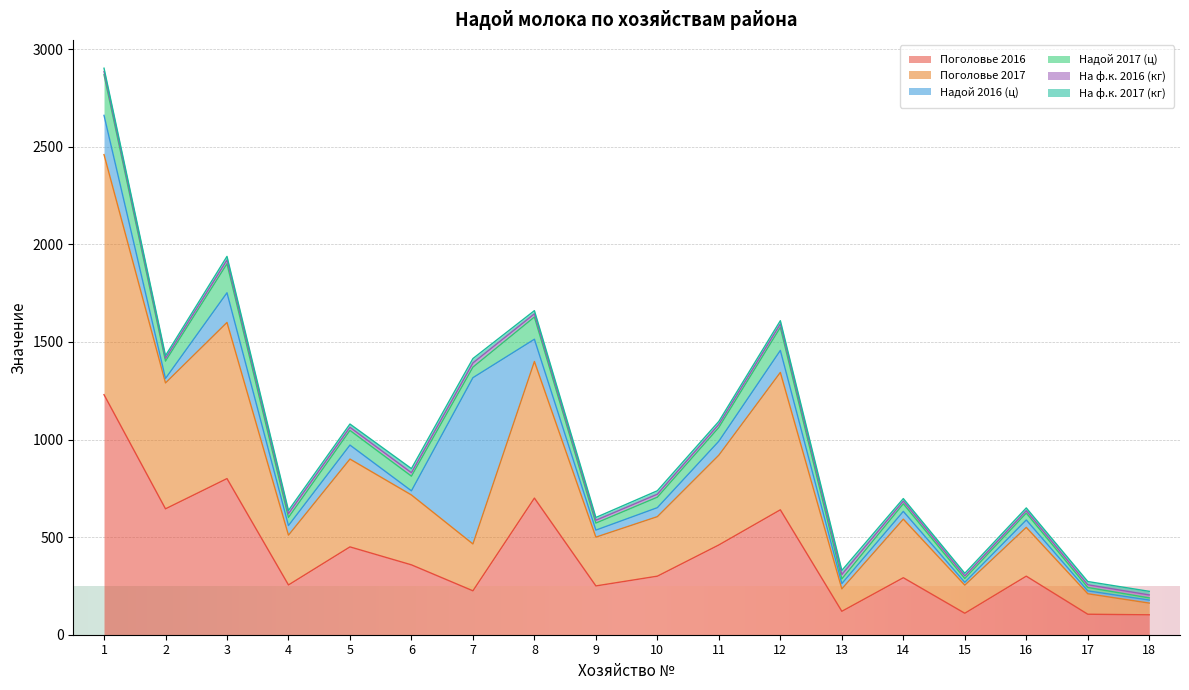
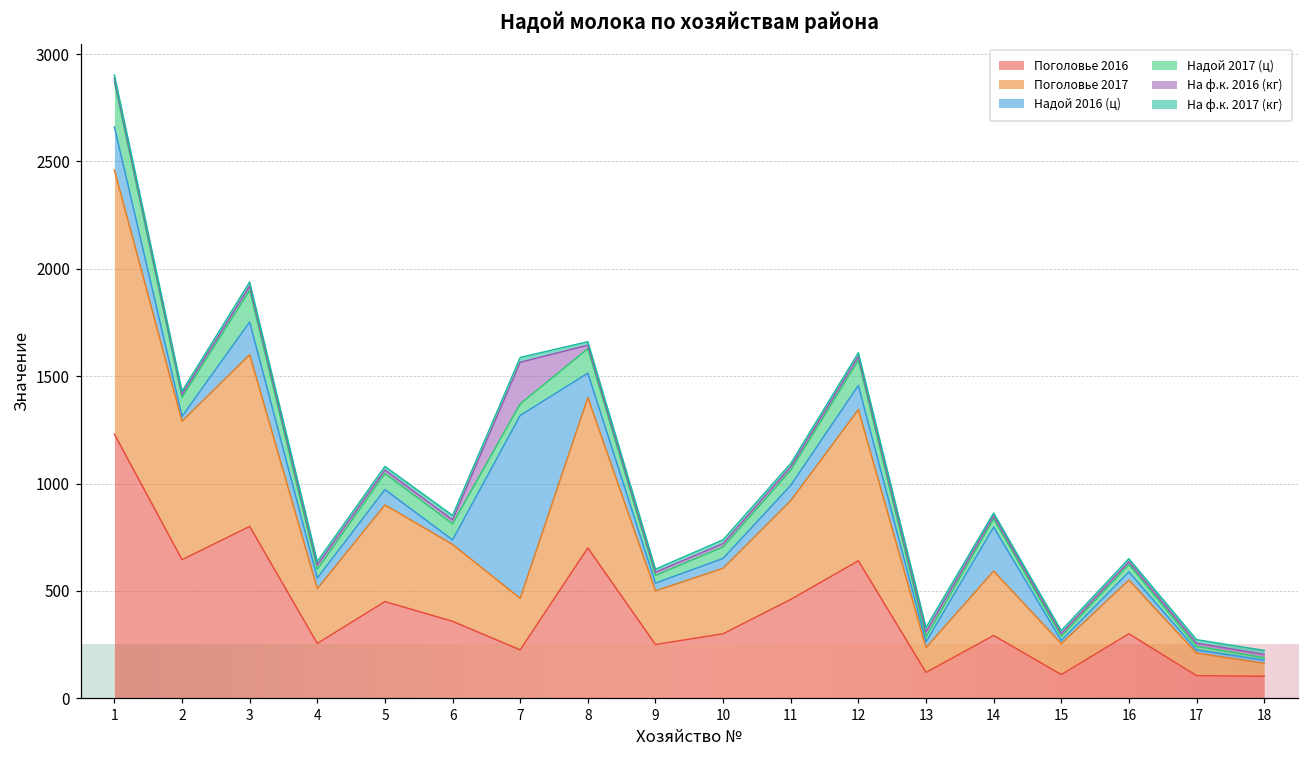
  {
    "Надой 2016 (ц)": {
      "1": 200,
      "2": 20,
      "3": 150,
      "4": 50,
      "5": 70,
      "6": 20,
      "7": 850,
      "8": 110,
      "9": 40,
      "10": 50,
      "11": 70,
      "12": 110,
      "13": 30,
-     "14": 40,
+     "14": 200,
      "15": 10,
      "16": 40,
      "17": 10
    },
    "На ф.к. 2016 (кг)": {
      "1": 20,
      "2": 10,
      "3": 20,
      "4": 20,
      "5": 20,
      "6": 20,
-     "7": 20,
+     "7": 190,
      "8": 20,
      "9": 10,
      "10": 20,
      "11": 20,
      "12": 20,
      "13": 20,
      "15": 10,
      "17": 10,
      "18": 20
    }
  }
